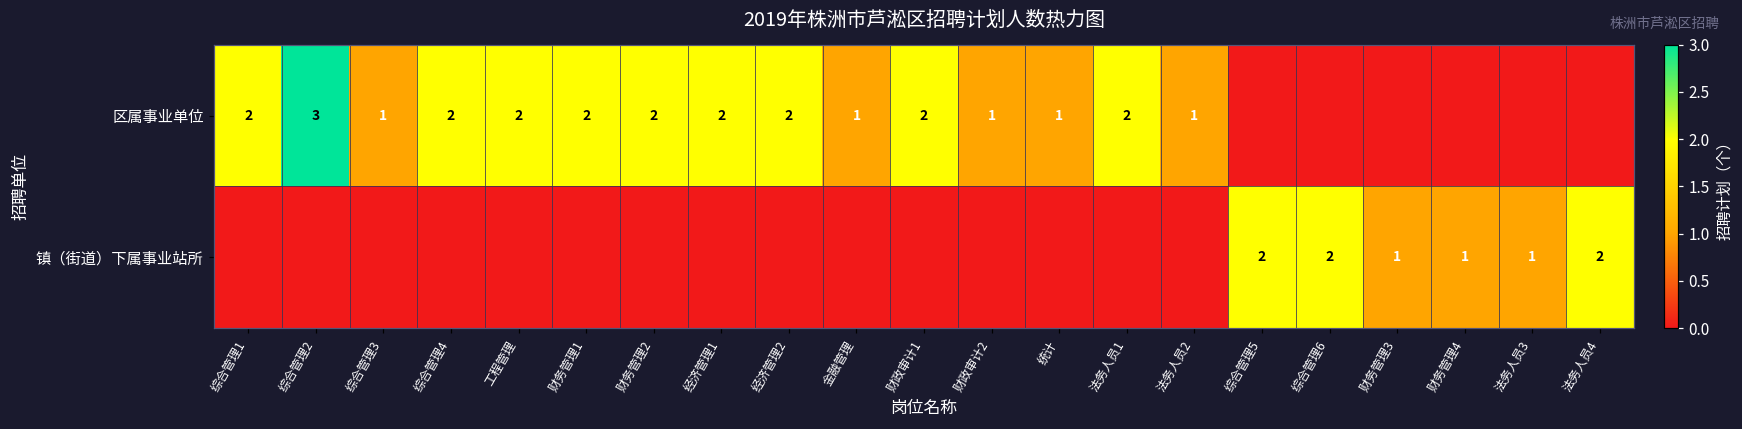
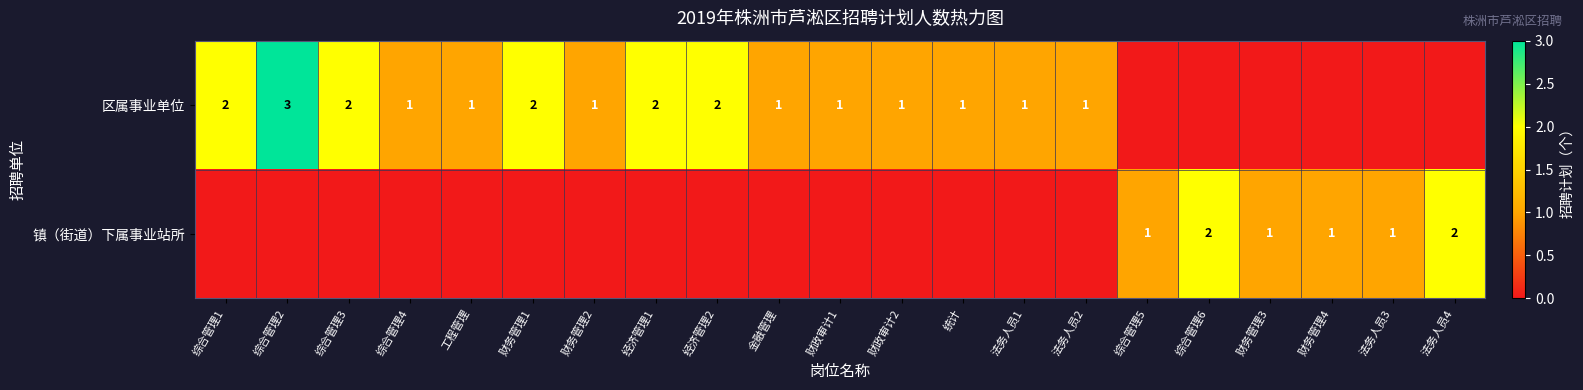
  {
    "区属事业单位": {
      "综合管理1": 2,
      "综合管理2": 3,
-     "综合管理3": 1,
-     "综合管理4": 2,
-     "工程管理": 2,
+     "综合管理3": 2,
+     "综合管理4": 1,
+     "工程管理": 1,
      "财务管理1": 2,
-     "财务管理2": 2,
+     "财务管理2": 1,
      "经济管理1": 2,
      "经济管理2": 2,
      "金融管理": 1,
-     "财政审计1": 2,
+     "财政审计1": 1,
      "财政审计2": 1,
      "统计": 1,
-     "法务人员1": 2,
+     "法务人员1": 1,
      "法务人员2": 1
    },
    "镇（街道）下属事业站所": {
-     "综合管理5": 2,
+     "综合管理5": 1,
      "综合管理6": 2,
      "财务管理3": 1,
      "财务管理4": 1,
      "法务人员3": 1,
      "法务人员4": 2
    }
  }
